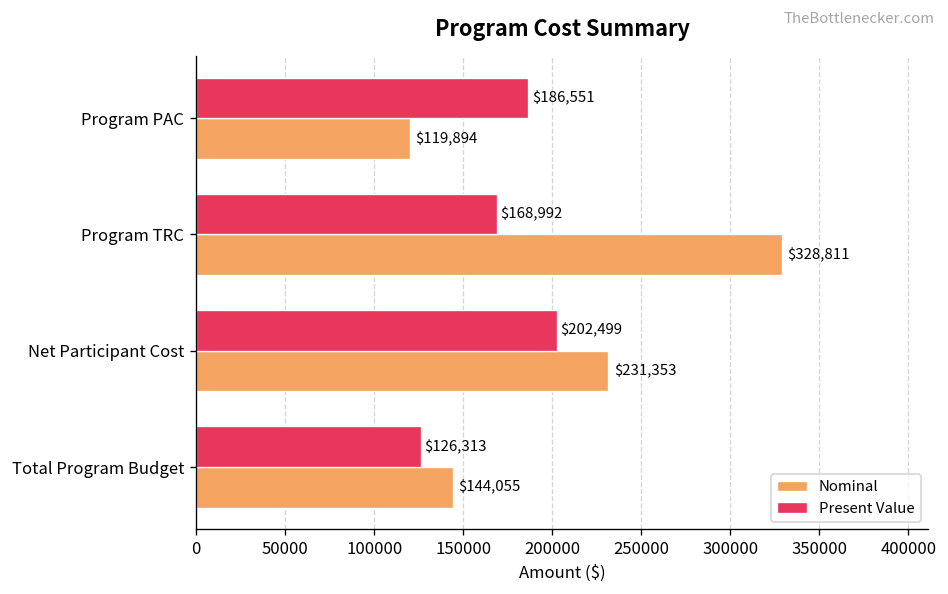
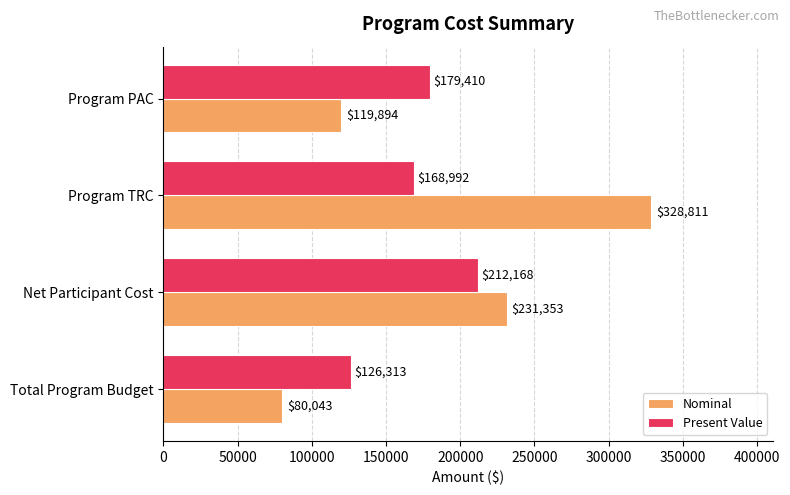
  {
    "Nominal": {
      "Program PAC": "$119,894",
      "Program TRC": "$328,811",
      "Net Participant Cost": "$231,353",
-     "Total Program Budget": "$144,055"
+     "Total Program Budget": "$80,043"
    },
    "Present Value": {
-     "Program PAC": "$186,551",
+     "Program PAC": "$179,410",
      "Program TRC": "$168,992",
-     "Net Participant Cost": "$202,499",
+     "Net Participant Cost": "$212,168",
      "Total Program Budget": "$126,313"
    }
  }
